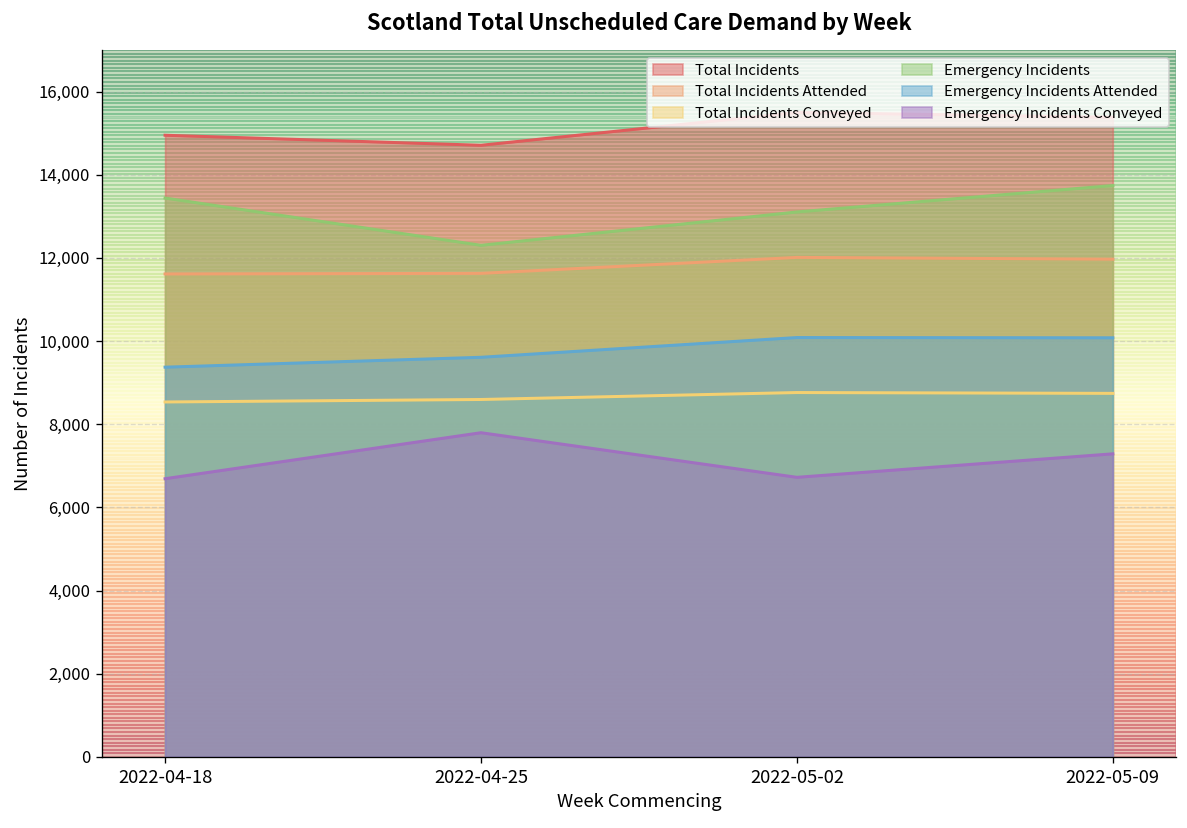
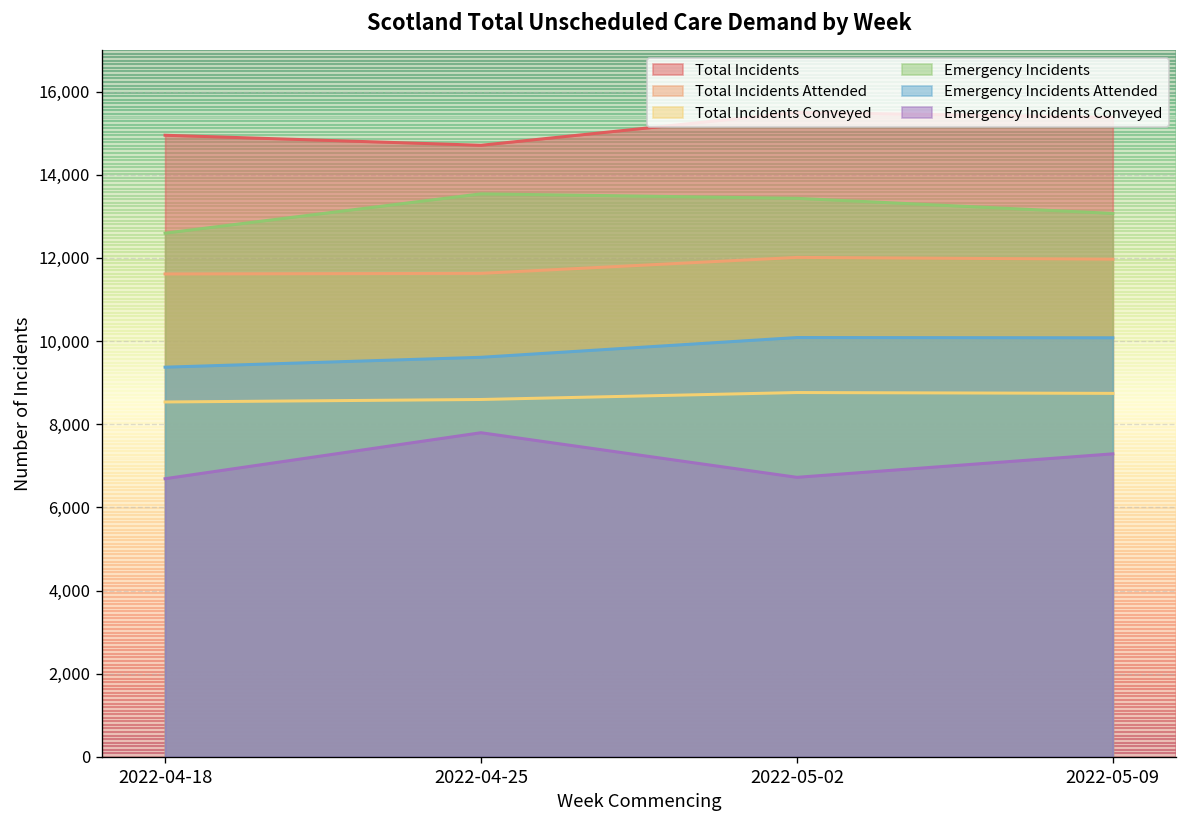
  {
    "Emergency Incidents": {
-     "2022-04-18": "13,400",
-     "2022-04-25": "12,300",
-     "2022-05-02": "13,100",
-     "2022-05-09": "13,700"
+     "2022-04-18": "12,600",
+     "2022-04-25": "13,500",
+     "2022-05-02": "13,400",
+     "2022-05-09": "13,100"
    },
    "Emergency Incidents Attended": {
      "2022-04-18": "9,400",
      "2022-04-25": "9,600",
      "2022-05-02": "10,100",
      "2022-05-09": "10,100"
    },
    "Emergency Incidents Conveyed": {
      "2022-04-18": "6,700",
      "2022-04-25": "7,800",
      "2022-05-02": "6,700",
      "2022-05-09": "7,300"
    }
  }
